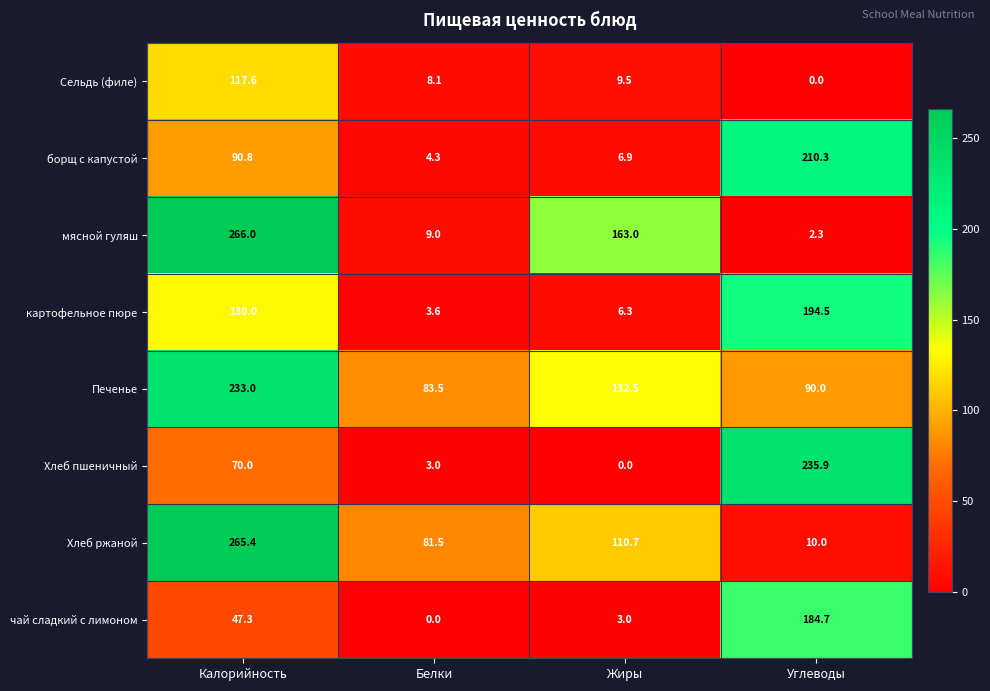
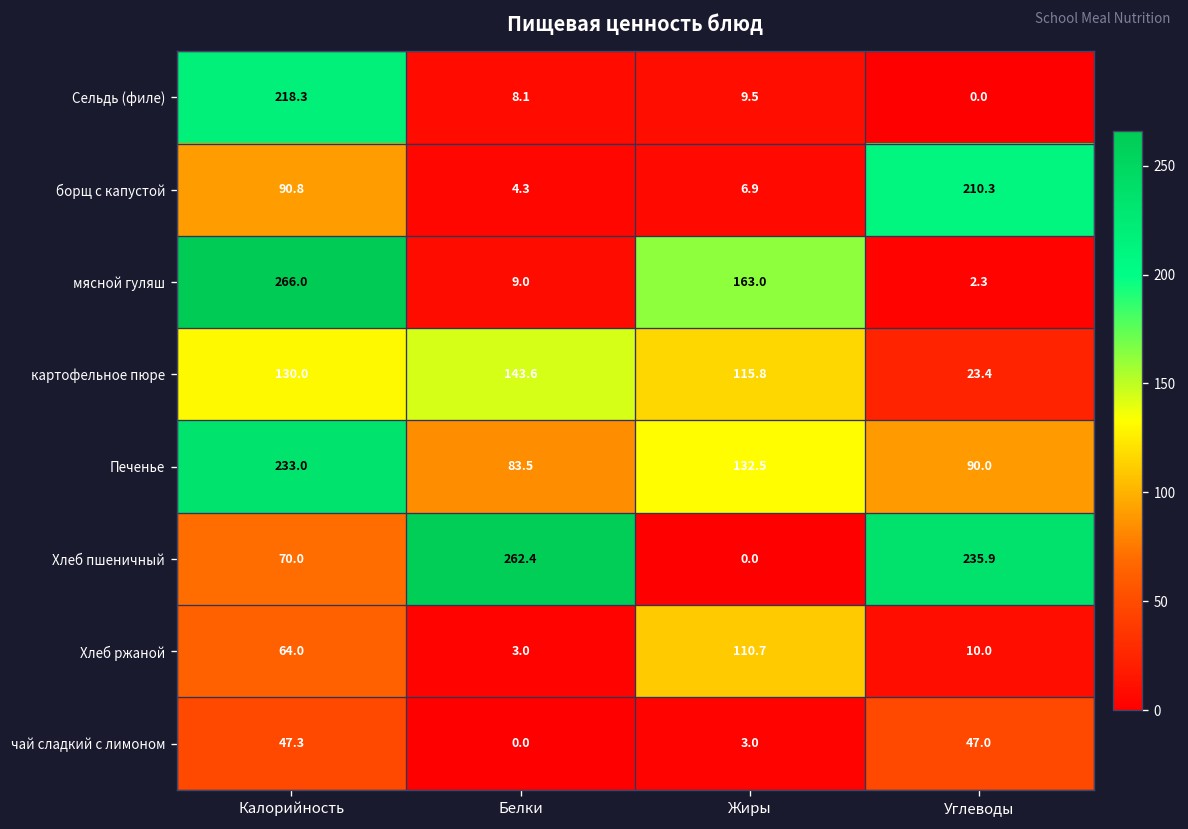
  {
    "Сельдь (филе)": {
-     "Калорийность": 117.6,
+     "Калорийность": 218.3,
      "Белки": 8.1,
      "Жиры": 9.5,
      "Углеводы": 0.0
    },
    "борщ с капустой": {
      "Калорийность": 90.8,
      "Белки": 4.3,
      "Жиры": 6.9,
      "Углеводы": 210.3
    },
    "мясной гуляш": {
      "Калорийность": 266.0,
      "Белки": 9.0,
      "Жиры": 163.0,
      "Углеводы": 2.3
    },
    "картофельное пюре": {
      "Калорийность": 130.0,
-     "Белки": 3.6,
-     "Жиры": 6.3,
-     "Углеводы": 194.5
+     "Белки": 143.6,
+     "Жиры": 115.8,
+     "Углеводы": 23.4
    },
    "Печенье": {
      "Калорийность": 233.0,
      "Белки": 83.5,
      "Жиры": 132.5,
      "Углеводы": 90.0
    },
    "Хлеб пшеничный": {
      "Калорийность": 70.0,
-     "Белки": 3.0,
+     "Белки": 262.4,
      "Жиры": 0.0,
      "Углеводы": 235.9
    },
    "Хлеб ржаной": {
-     "Калорийность": 265.4,
-     "Белки": 81.5,
+     "Калорийность": 64.0,
+     "Белки": 3.0,
      "Жиры": 110.7,
      "Углеводы": 10.0
    },
    "чай сладкий с лимоном": {
      "Калорийность": 47.3,
      "Белки": 0.0,
      "Жиры": 3.0,
-     "Углеводы": 184.7
+     "Углеводы": 47.0
    }
  }
